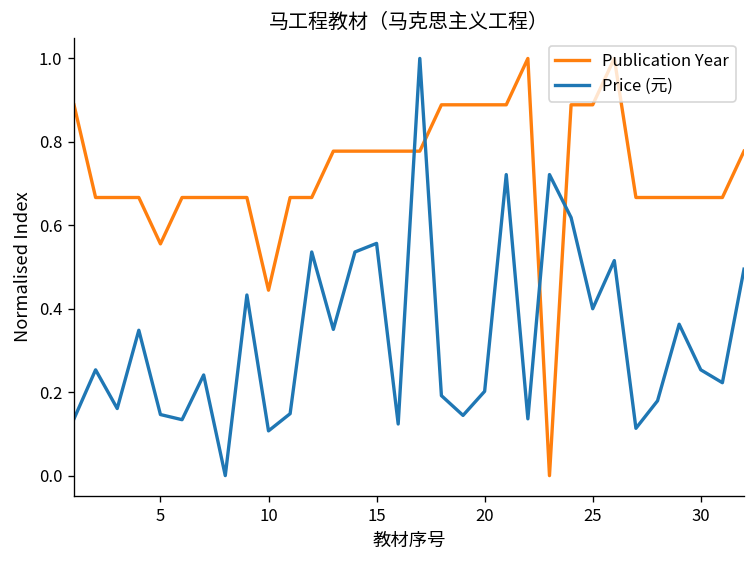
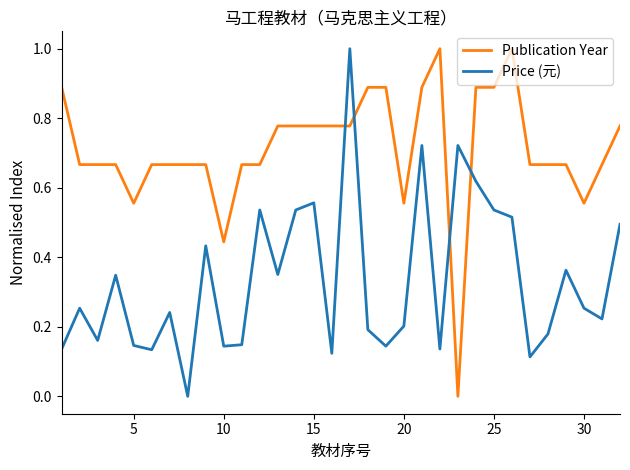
  {
    "Publication Year": {
      "5": 0.56,
      "10": 0.44,
      "15": 0.78,
-     "20": 0.89,
+     "20": 0.56,
      "25": 0.89,
-     "30": 0.67
+     "30": 0.56
    },
    "Price (元)": {
      "5": 0.15,
-     "10": 0.11,
+     "10": 0.14,
      "15": 0.56,
      "20": 0.20,
-     "25": 0.40,
+     "25": 0.54,
      "30": 0.25
    }
  }
